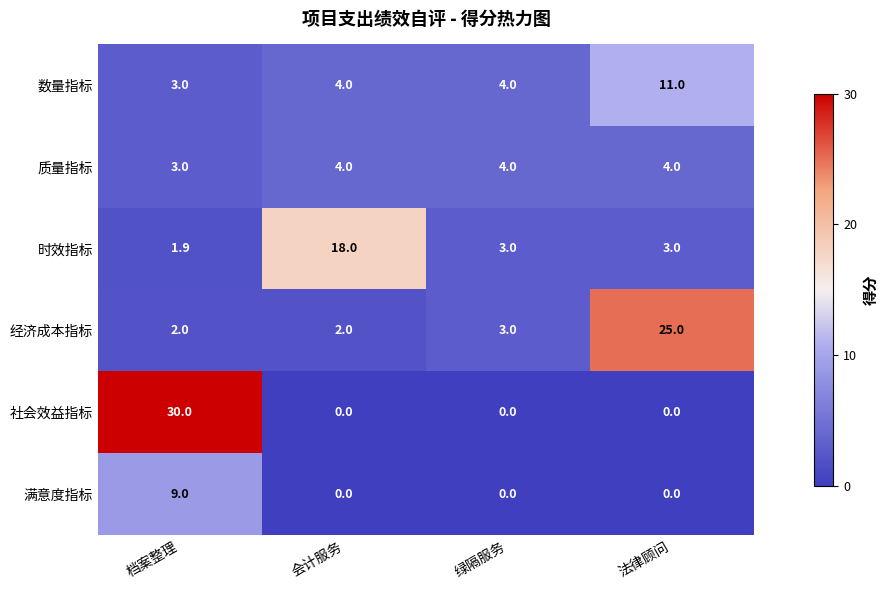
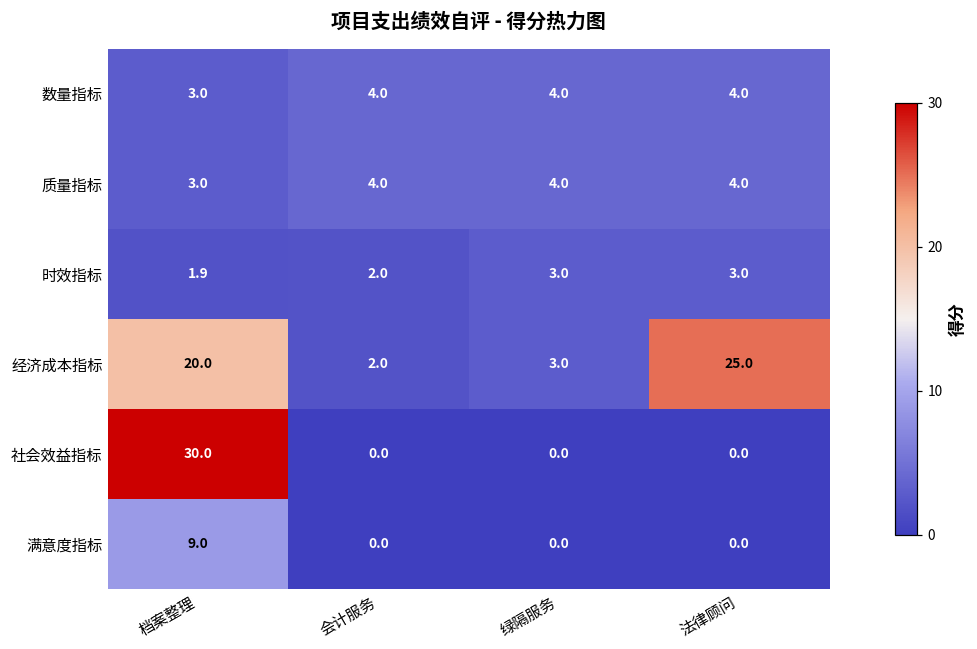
  {
    "数量指标": {
      "档案整理": 3.0,
      "会计服务": 4.0,
      "绿隔服务": 4.0,
-     "法律顾问": 11.0
+     "法律顾问": 4.0
    },
    "质量指标": {
      "档案整理": 3.0,
      "会计服务": 4.0,
      "绿隔服务": 4.0,
      "法律顾问": 4.0
    },
    "时效指标": {
      "档案整理": 1.9,
-     "会计服务": 18.0,
+     "会计服务": 2.0,
      "绿隔服务": 3.0,
      "法律顾问": 3.0
    },
    "经济成本指标": {
-     "档案整理": 2.0,
+     "档案整理": 20.0,
      "会计服务": 2.0,
      "绿隔服务": 3.0,
      "法律顾问": 25.0
    },
    "社会效益指标": {
      "档案整理": 30.0,
      "会计服务": 0.0,
      "绿隔服务": 0.0,
      "法律顾问": 0.0
    },
    "满意度指标": {
      "档案整理": 9.0,
      "会计服务": 0.0,
      "绿隔服务": 0.0,
      "法律顾问": 0.0
    }
  }
